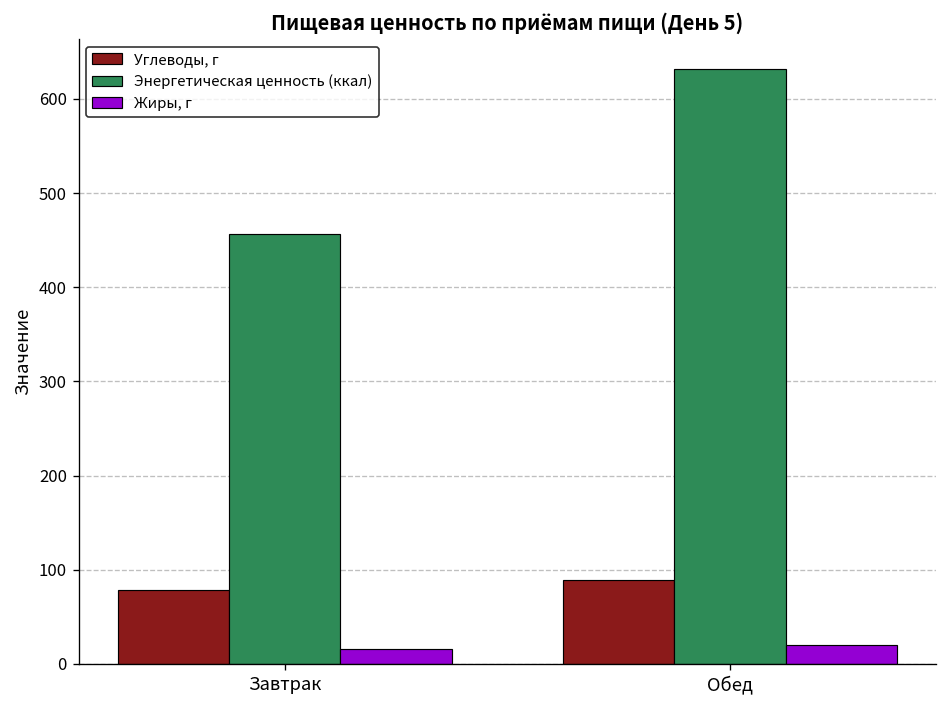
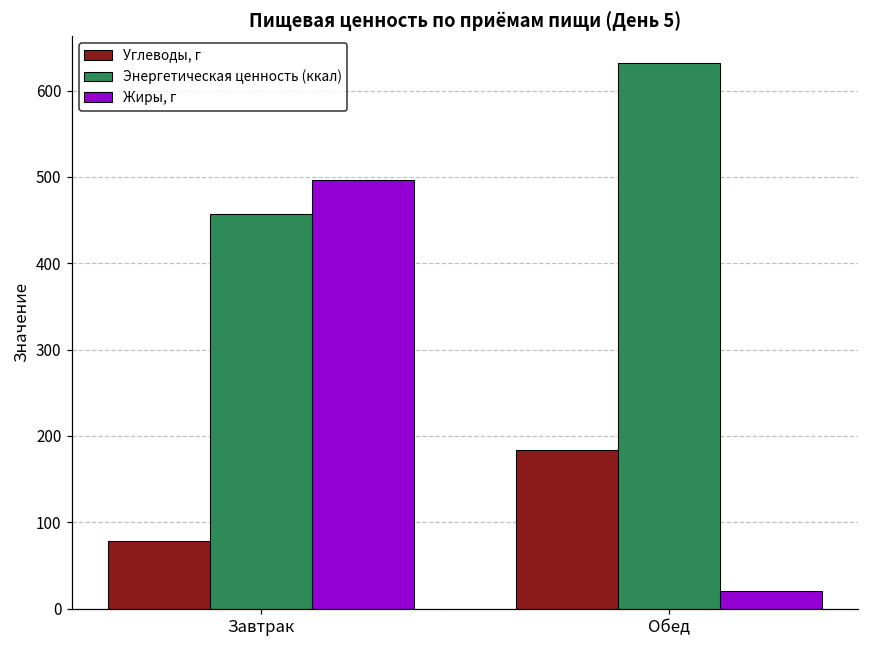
  {
    "Углеводы, г": {
      "Завтрак": 80,
-     "Обед": 90
+     "Обед": 180
    },
    "Энергетическая ценность (ккал)": {
      "Завтрак": 460,
      "Обед": 630
    },
    "Жиры, г": {
-     "Завтрак": 20,
+     "Завтрак": 500,
      "Обед": 20
    }
  }
